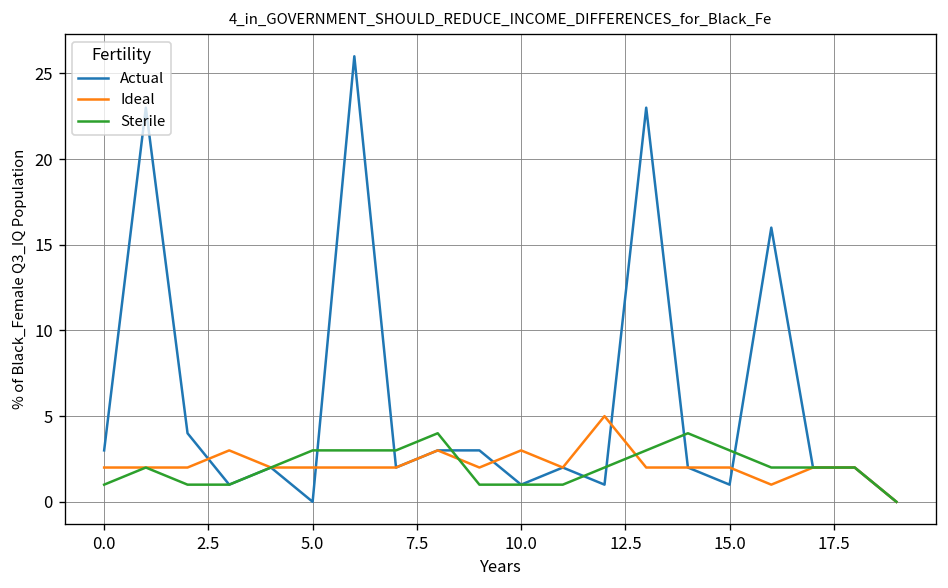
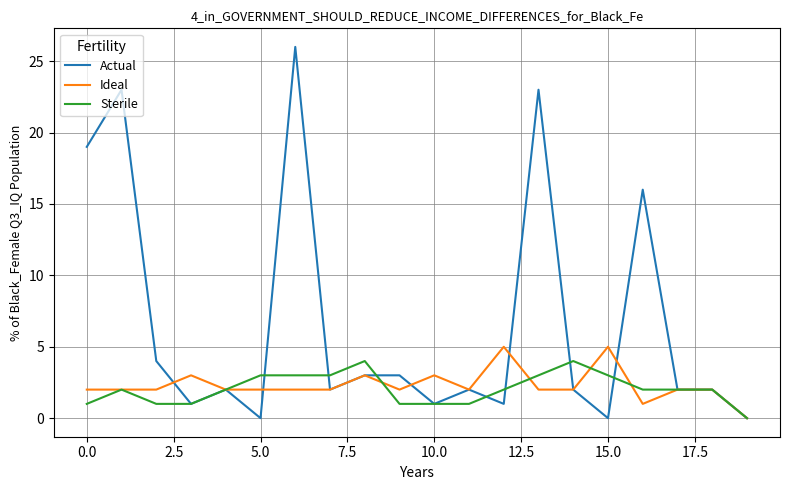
  {
    "Actual": {
-     "0.0": 3,
+     "0.0": 19,
      "5.0": 0,
-     "15.0": 1
+     "15.0": 0
    },
    "Ideal": {
      "0.0": 2,
      "5.0": 2,
      "10.0": 3,
-     "15.0": 2
+     "15.0": 5
    },
    "Sterile": {
      "0.0": 1,
      "5.0": 3,
      "15.0": 3
    }
  }
